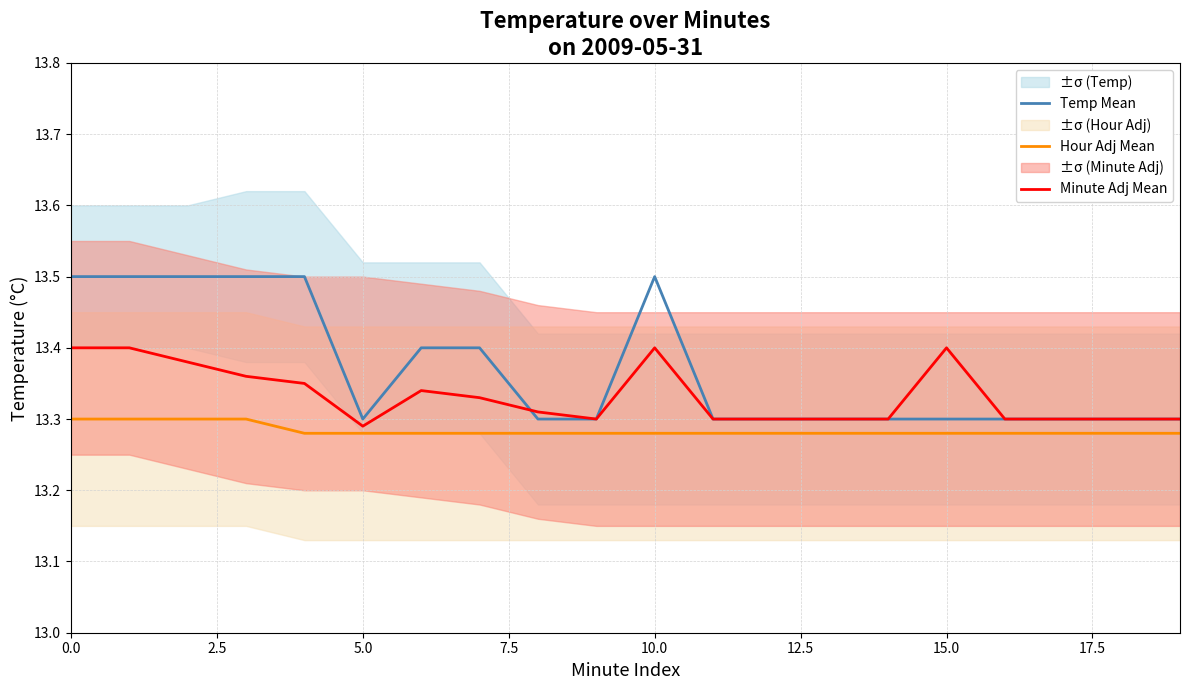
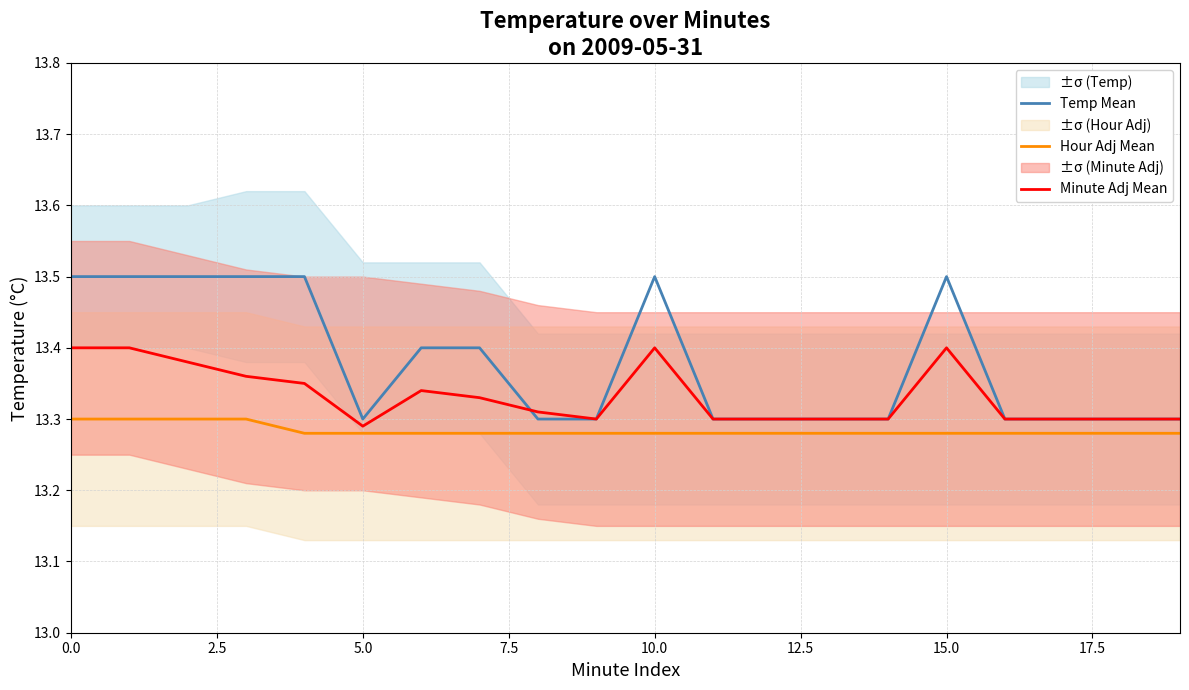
  {
    "Temp Mean": {
      "0.0": 13.5,
      "5.0": 13.3,
      "10.0": 13.5,
-     "15.0": 13.3
+     "15.0": 13.5
    },
    "Hour Adj Mean": {
      "0.0": 13.3,
      "5.0": 13.28,
      "10.0": 13.28,
      "15.0": 13.28
    },
    "Minute Adj Mean": {
      "0.0": 13.4,
      "5.0": 13.29,
      "10.0": 13.4,
      "15.0": 13.4
    }
  }
